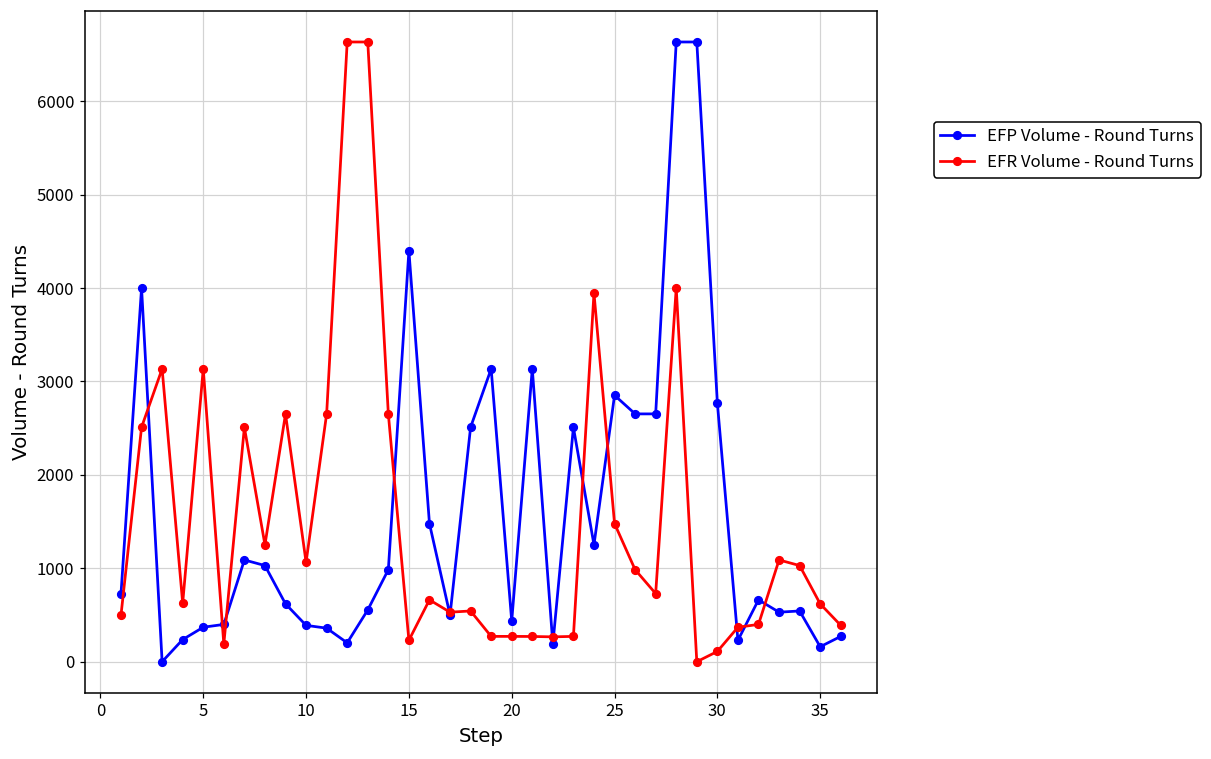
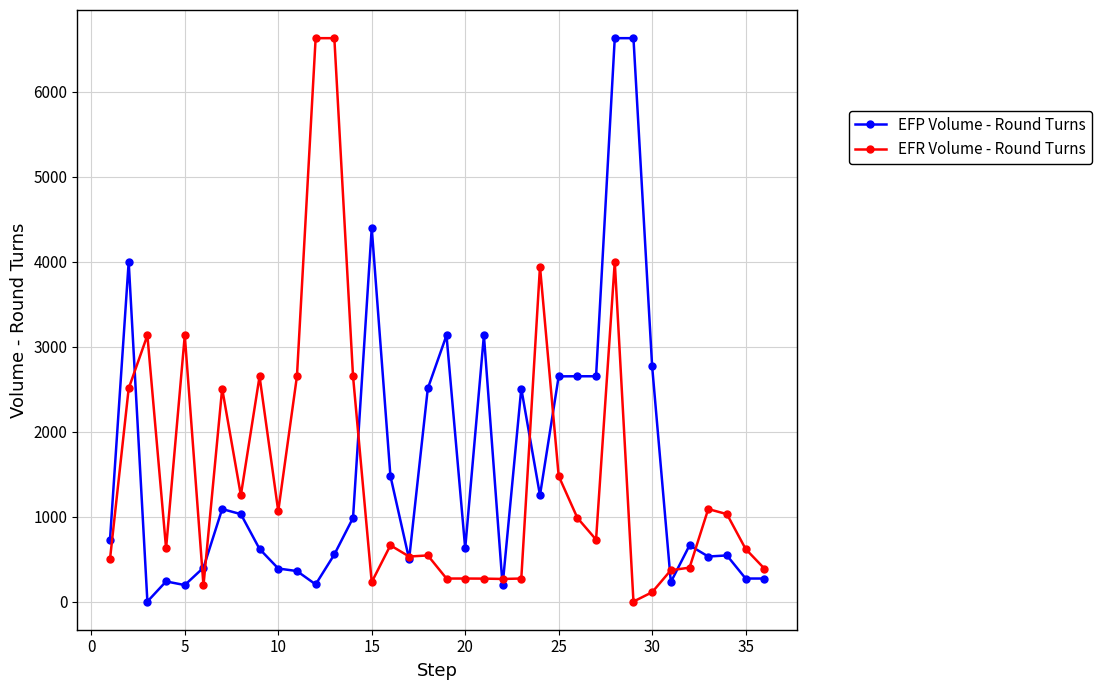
  {
    "EFP Volume - Round Turns": {
-     "5": 400,
+     "5": 200,
      "10": 400,
      "15": 4400,
-     "20": 400,
-     "25": 2900,
+     "20": 600,
+     "25": 2700,
      "30": 2800,
-     "35": 200
+     "35": 300
    },
    "EFR Volume - Round Turns": {
      "5": 3100,
      "10": 1100,
      "15": 200,
      "20": 300,
      "25": 1500,
      "30": 100,
      "35": 600
    }
  }
